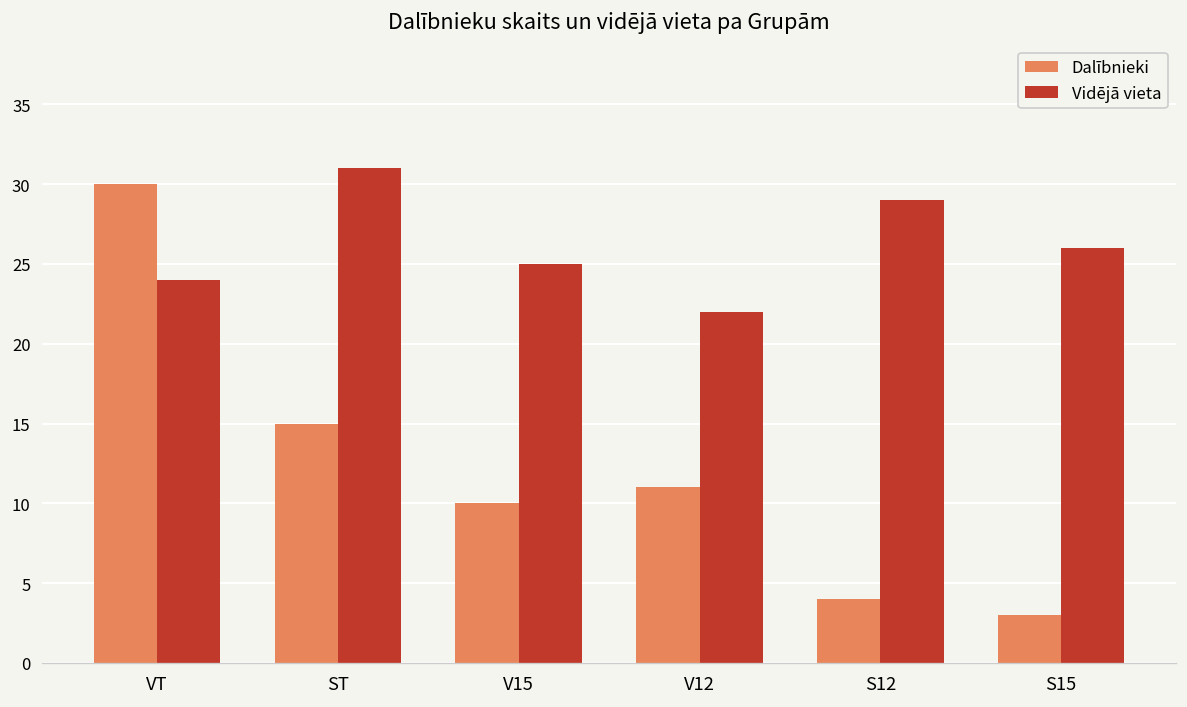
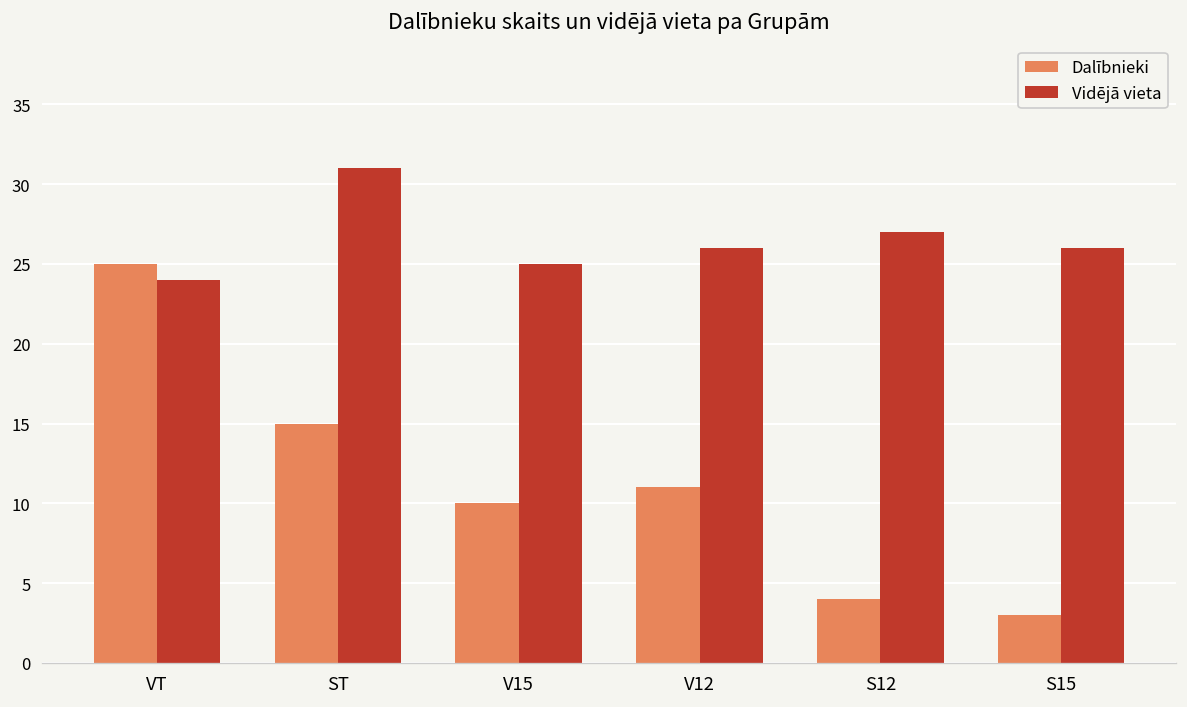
  {
    "Dalībnieki": {
-     "VT": 30,
+     "VT": 25,
      "ST": 15,
      "V15": 10,
      "V12": 11,
      "S12": 4,
      "S15": 3
    },
    "Vidējā vieta": {
      "VT": 24,
      "ST": 31,
      "V15": 25,
-     "V12": 22,
-     "S12": 29,
+     "V12": 26,
+     "S12": 27,
      "S15": 26
    }
  }
